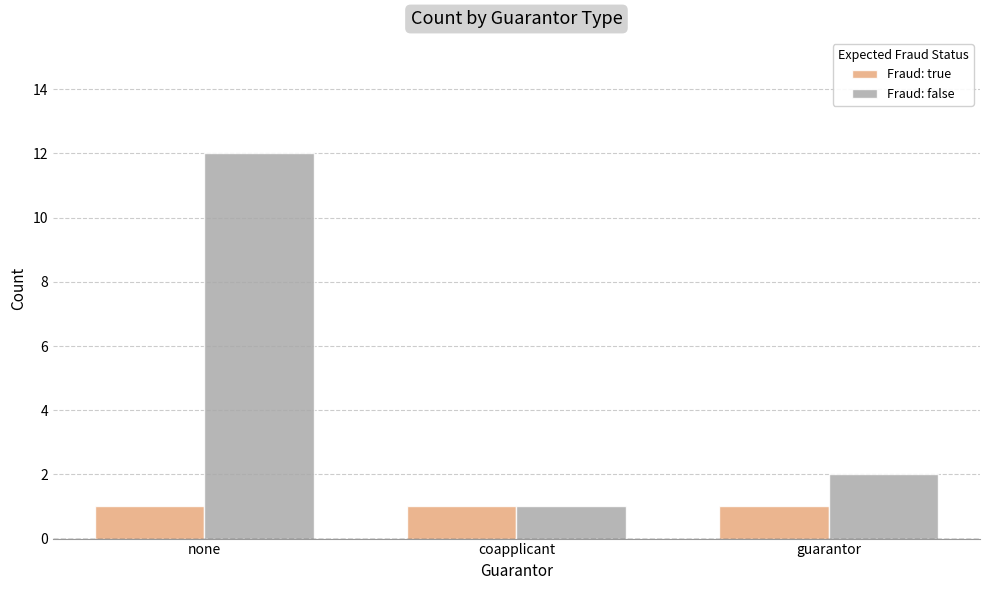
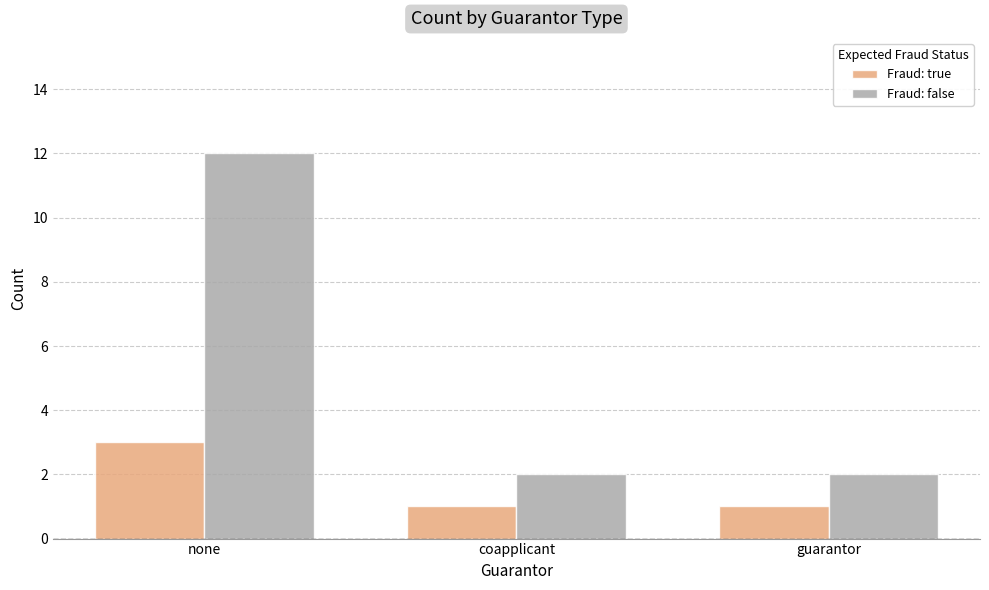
  {
    "Fraud: true": {
-     "none": 1,
+     "none": 3,
      "coapplicant": 1,
      "guarantor": 1
    },
    "Fraud: false": {
      "none": 12,
-     "coapplicant": 1,
+     "coapplicant": 2,
      "guarantor": 2
    }
  }
